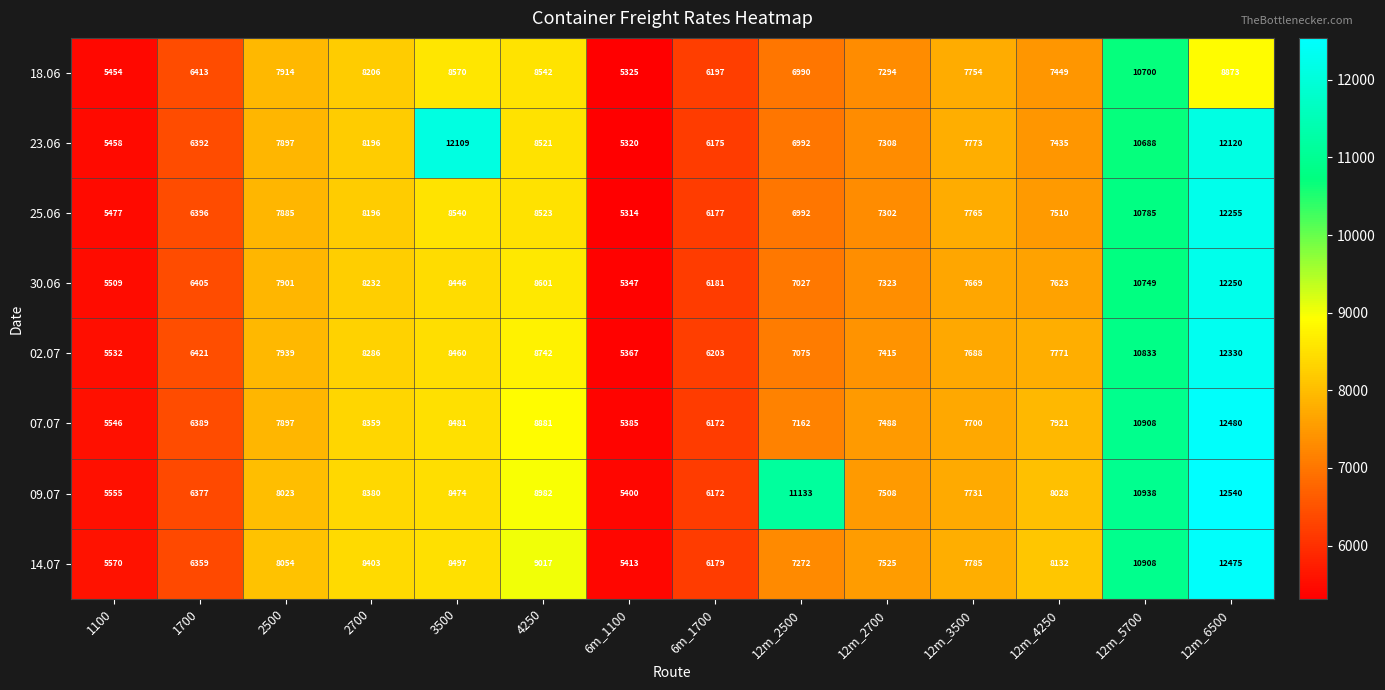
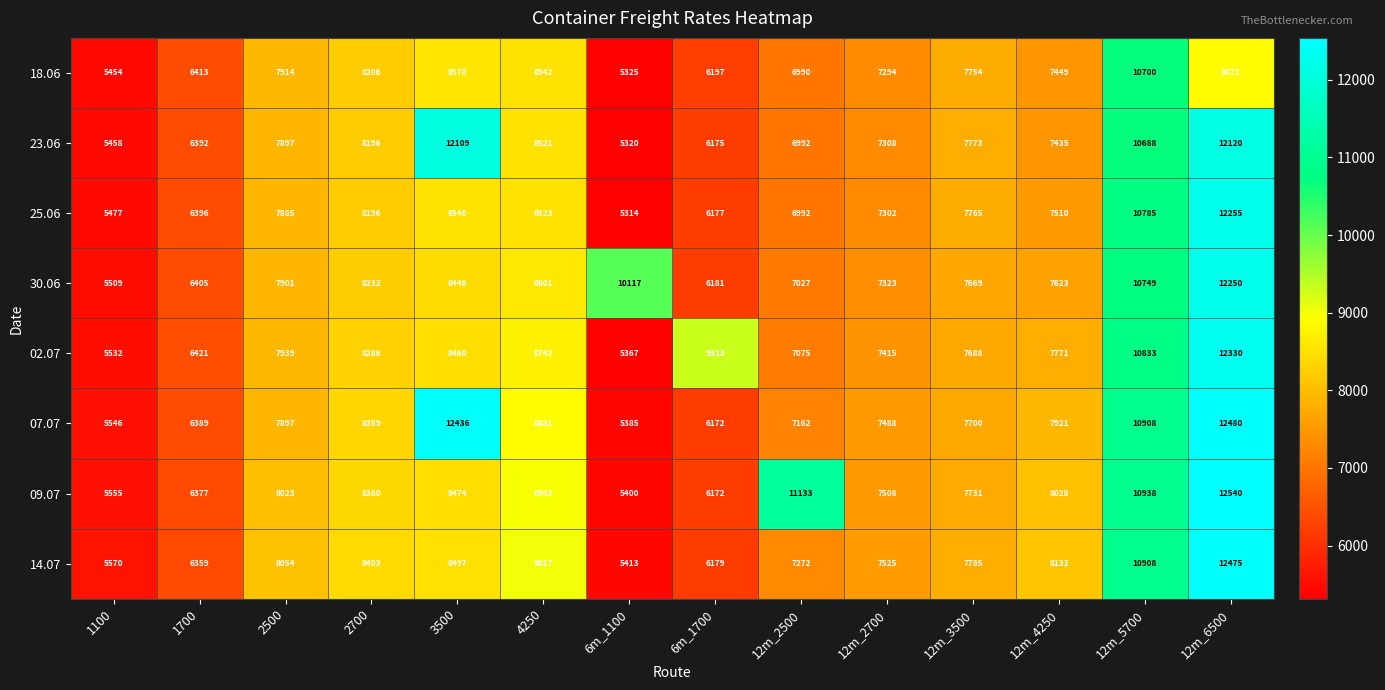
  {
    "18.06": {
      "1100": 5454,
      "1700": 6413,
      "2500": 7914,
      "2700": 8206,
      "3500": 8570,
      "4250": 8542,
      "6m_1100": 5325,
      "6m_1700": 6197,
      "12m_2500": 6990,
      "12m_2700": 7294,
      "12m_3500": 7754,
      "12m_4250": 7449,
      "12m_5700": 10700,
      "12m_6500": 8873
    },
    "23.06": {
      "1100": 5458,
      "1700": 6392,
      "2500": 7897,
      "2700": 8196,
      "3500": 12109,
      "4250": 8521,
      "6m_1100": 5320,
      "6m_1700": 6175,
      "12m_2500": 6992,
      "12m_2700": 7308,
      "12m_3500": 7773,
      "12m_4250": 7435,
      "12m_5700": 10688,
      "12m_6500": 12120
    },
    "25.06": {
      "1100": 5477,
      "1700": 6396,
      "2500": 7885,
      "2700": 8196,
      "3500": 8540,
      "4250": 8523,
      "6m_1100": 5314,
      "6m_1700": 6177,
      "12m_2500": 6992,
      "12m_2700": 7302,
      "12m_3500": 7765,
      "12m_4250": 7510,
      "12m_5700": 10785,
      "12m_6500": 12255
    },
    "30.06": {
      "1100": 5509,
      "1700": 6405,
      "2500": 7901,
      "2700": 8232,
      "3500": 8446,
      "4250": 8601,
-     "6m_1100": 5347,
+     "6m_1100": 10117,
      "6m_1700": 6181,
      "12m_2500": 7027,
      "12m_2700": 7323,
      "12m_3500": 7669,
      "12m_4250": 7623,
      "12m_5700": 10749,
      "12m_6500": 12250
    },
    "02.07": {
      "1100": 5532,
      "1700": 6421,
      "2500": 7939,
      "2700": 8286,
      "3500": 8460,
      "4250": 8742,
      "6m_1100": 5367,
-     "6m_1700": 6203,
+     "6m_1700": 9313,
      "12m_2500": 7075,
      "12m_2700": 7415,
      "12m_3500": 7688,
      "12m_4250": 7771,
      "12m_5700": 10833,
      "12m_6500": 12330
    },
    "07.07": {
      "1100": 5546,
      "1700": 6389,
      "2500": 7897,
      "2700": 8359,
-     "3500": 8481,
+     "3500": 12436,
      "4250": 8881,
      "6m_1100": 5385,
      "6m_1700": 6172,
      "12m_2500": 7162,
      "12m_2700": 7488,
      "12m_3500": 7700,
      "12m_4250": 7921,
      "12m_5700": 10908,
      "12m_6500": 12480
    },
    "09.07": {
      "1100": 5555,
      "1700": 6377,
      "2500": 8023,
      "2700": 8380,
      "3500": 8474,
      "4250": 8982,
      "6m_1100": 5400,
      "6m_1700": 6172,
      "12m_2500": 11133,
      "12m_2700": 7508,
      "12m_3500": 7731,
      "12m_4250": 8028,
      "12m_5700": 10938,
      "12m_6500": 12540
    },
    "14.07": {
      "1100": 5570,
      "1700": 6359,
      "2500": 8054,
      "2700": 8403,
      "3500": 8497,
      "4250": 9017,
      "6m_1100": 5413,
      "6m_1700": 6179,
      "12m_2500": 7272,
      "12m_2700": 7525,
      "12m_3500": 7785,
      "12m_4250": 8132,
      "12m_5700": 10908,
      "12m_6500": 12475
    }
  }
